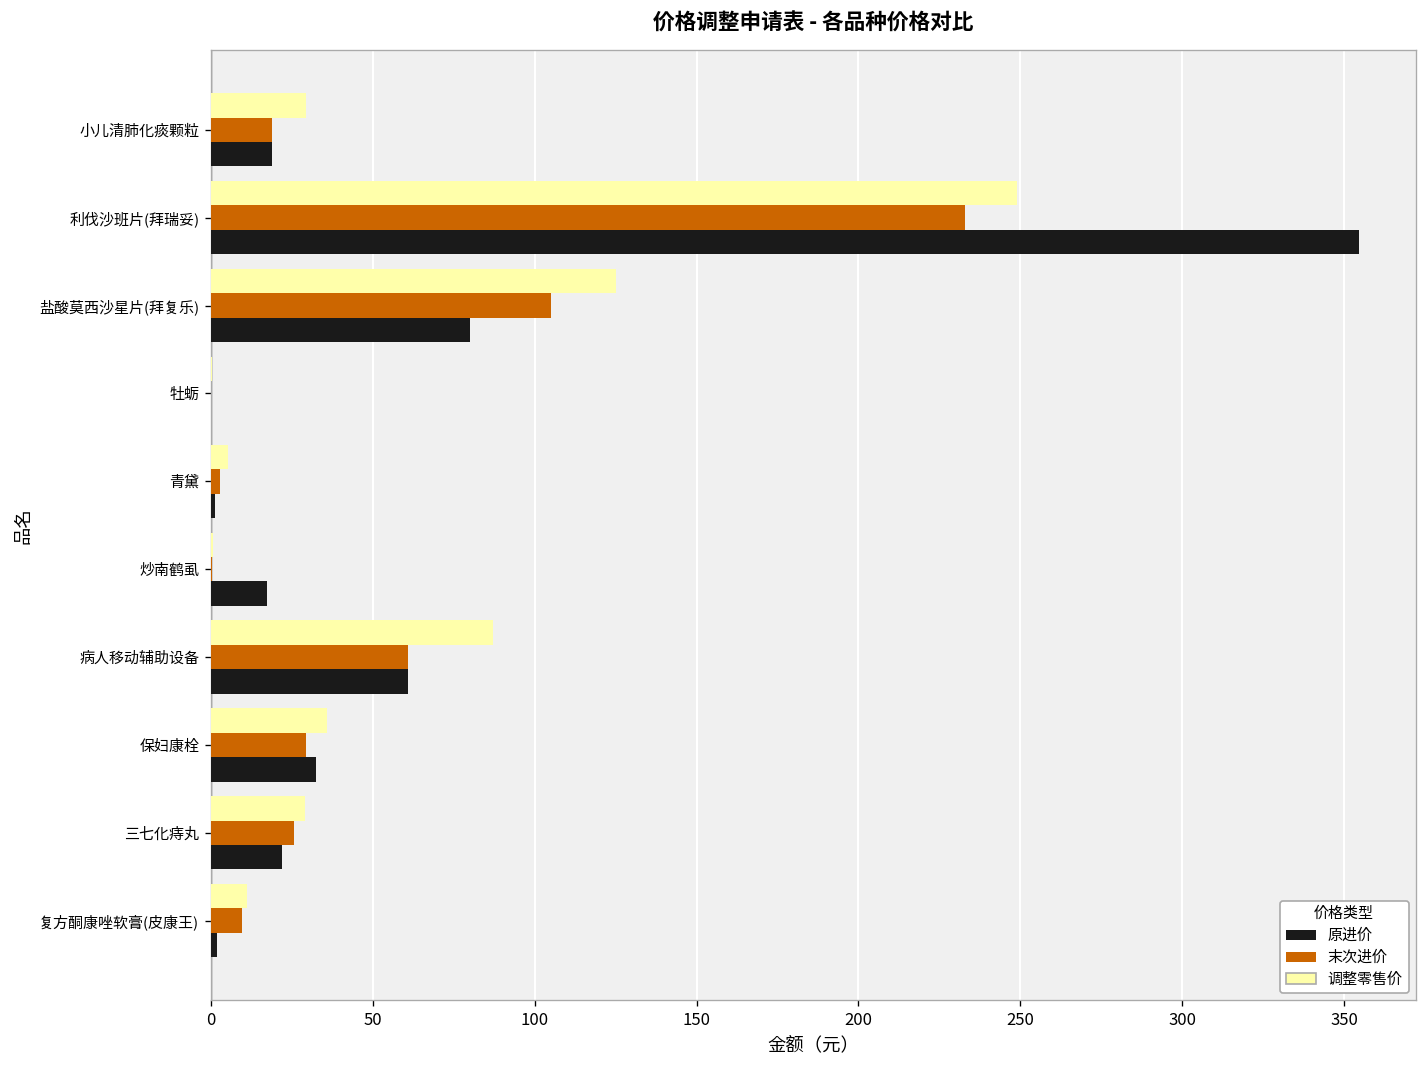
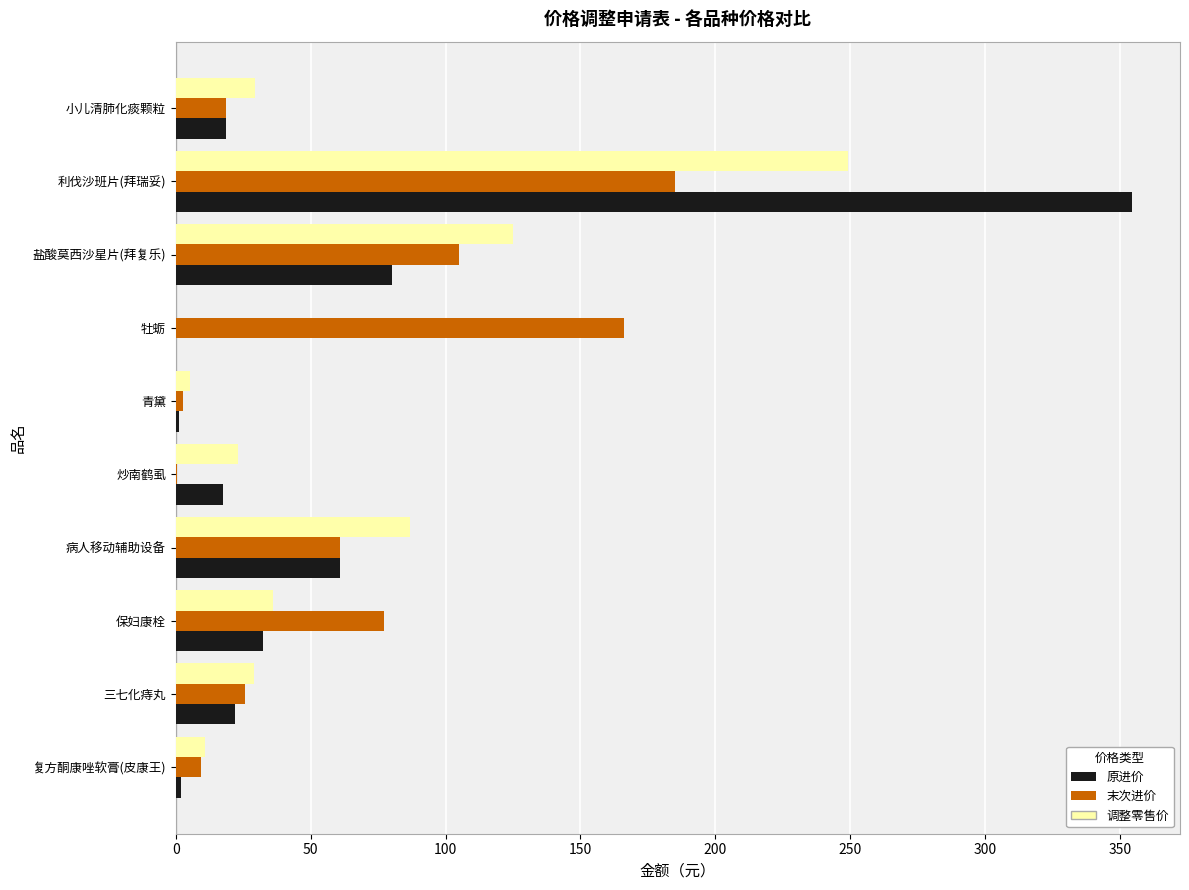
  {
    "原进价": {
      "小儿清肺化痰颗粒": 19,
      "利伐沙班片(拜瑞妥)": 355,
      "盐酸莫西沙星片(拜复乐)": 80,
      "青黛": 1,
      "炒南鹤虱": 17,
      "病人移动辅助设备": 61,
      "保妇康栓": 32,
      "三七化痔丸": 22,
      "复方酮康唑软膏(皮康王)": 2
    },
    "末次进价": {
      "小儿清肺化痰颗粒": 19,
-     "利伐沙班片(拜瑞妥)": 233,
+     "利伐沙班片(拜瑞妥)": 185,
      "盐酸莫西沙星片(拜复乐)": 105,
-     "牡蛎": 0,
+     "牡蛎": 166,
      "青黛": 3,
      "病人移动辅助设备": 61,
-     "保妇康栓": 30,
+     "保妇康栓": 77,
      "三七化痔丸": 26,
      "复方酮康唑软膏(皮康王)": 10
    },
    "调整零售价": {
      "小儿清肺化痰颗粒": 30,
      "利伐沙班片(拜瑞妥)": 249,
      "盐酸莫西沙星片(拜复乐)": 125,
      "青黛": 5,
-     "炒南鹤虱": 1,
+     "炒南鹤虱": 23,
      "病人移动辅助设备": 87,
      "保妇康栓": 36,
      "三七化痔丸": 29,
      "复方酮康唑软膏(皮康王)": 11
    }
  }
